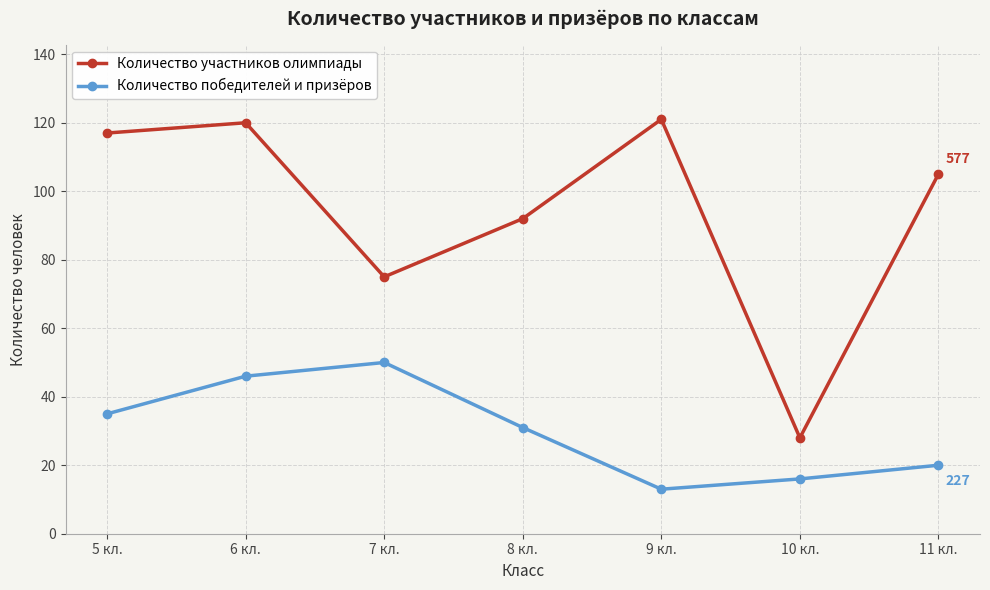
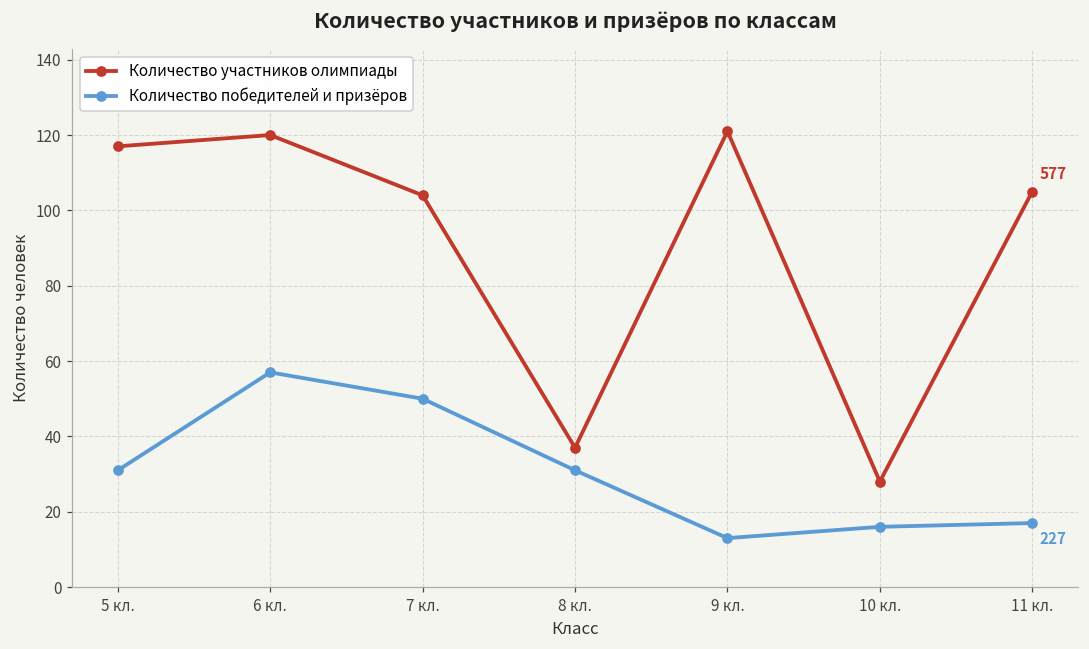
  {
    "Количество участников олимпиады": {
      "5 кл.": 117,
      "6 кл.": 120,
-     "7 кл.": 75,
-     "8 кл.": 92,
+     "7 кл.": 104,
+     "8 кл.": 37,
      "9 кл.": 121,
      "10 кл.": 28
    },
    "Количество победителей и призёров": {
-     "5 кл.": 35,
-     "6 кл.": 46,
+     "5 кл.": 31,
+     "6 кл.": 57,
      "7 кл.": 50,
      "8 кл.": 31,
      "9 кл.": 13,
      "10 кл.": 16,
-     "11 кл.": 20
+     "11 кл.": 17
    }
  }
